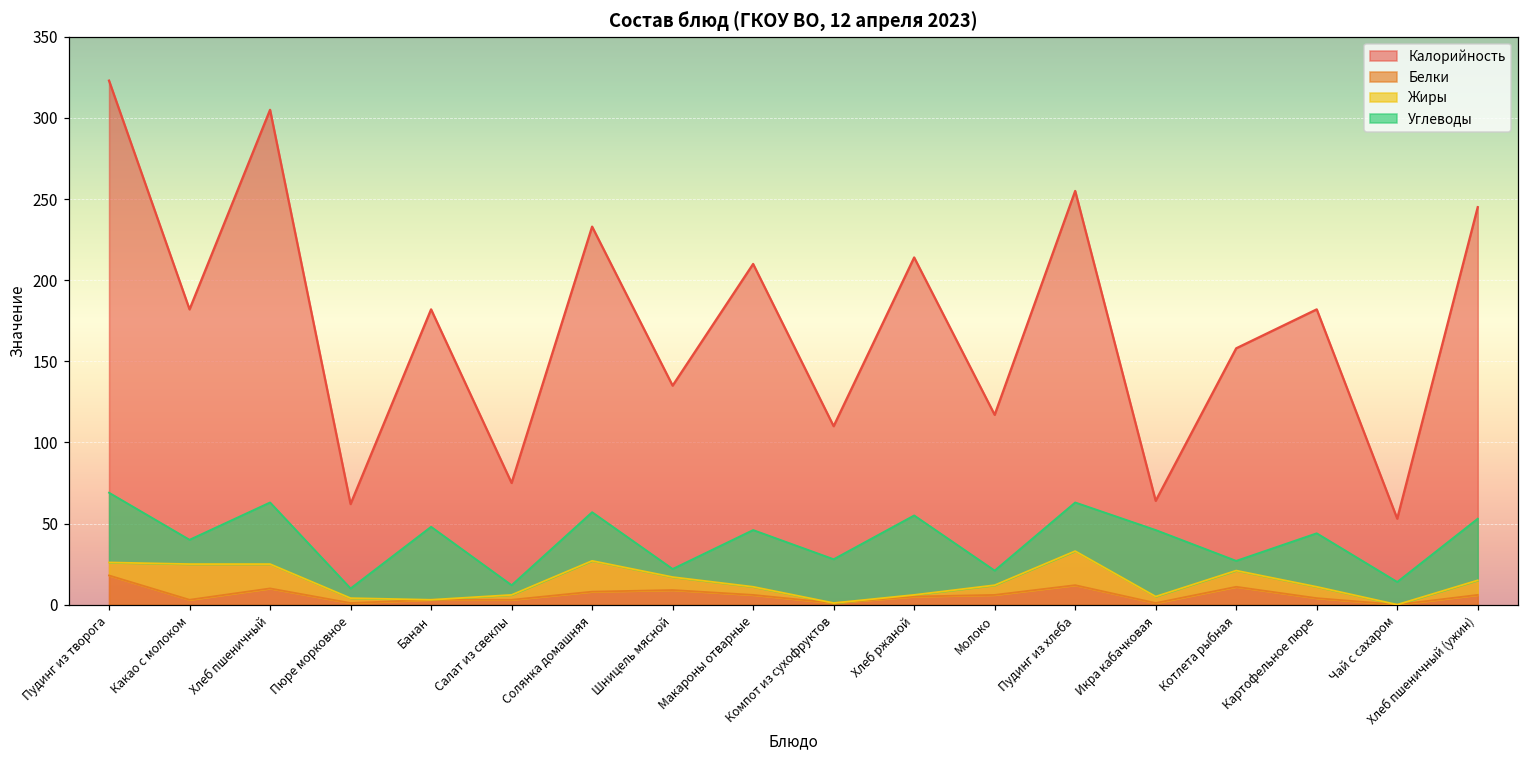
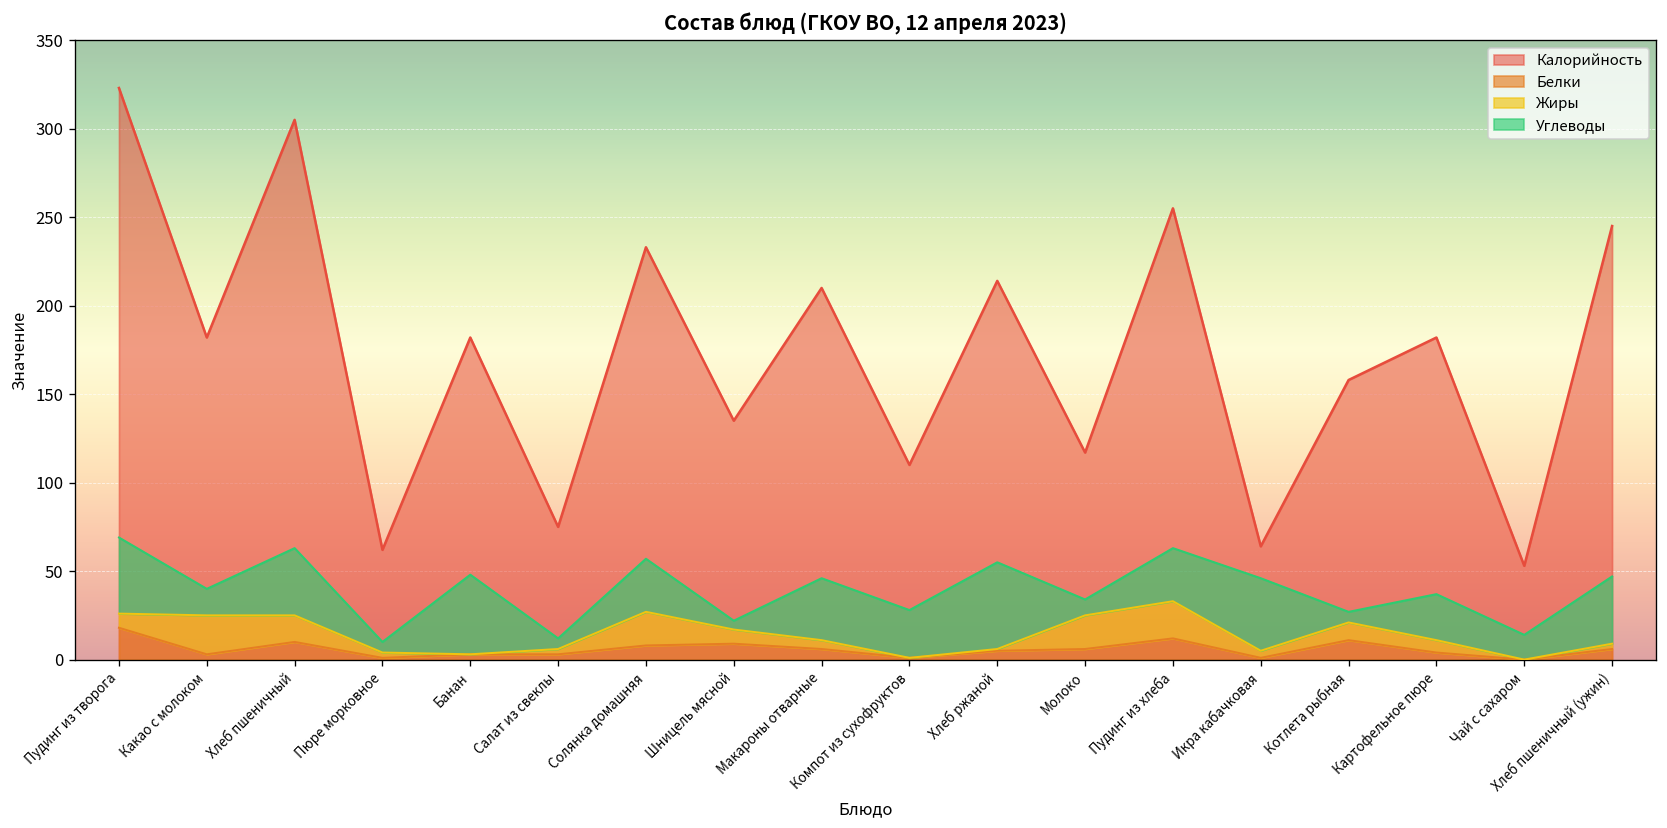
  {
    "Жиры": {
      "Пудинг из творога": 8,
      "Какао с молоком": 22,
      "Хлеб пшеничный": 15,
      "Пюре морковное": 3,
      "Салат из свеклы": 3,
      "Солянка домашняя": 19,
      "Шницель мясной": 8,
      "Макароны отварные": 5,
-     "Молоко": 6,
+     "Молоко": 19,
      "Пудинг из хлеба": 21,
      "Икра кабачковая": 4,
      "Котлета рыбная": 10,
      "Картофельное пюре": 7,
-     "Хлеб пшеничный (ужин)": 9
+     "Хлеб пшеничный (ужин)": 3
    },
    "Углеводы": {
      "Пудинг из творога": 43,
      "Какао с молоком": 15,
      "Хлеб пшеничный": 38,
      "Пюре морковное": 6,
      "Банан": 45,
      "Салат из свеклы": 6,
      "Солянка домашняя": 30,
      "Шницель мясной": 5,
      "Макароны отварные": 35,
      "Компот из сухофруктов": 27,
      "Хлеб ржаной": 49,
      "Молоко": 9,
      "Пудинг из хлеба": 30,
      "Икра кабачковая": 41,
      "Котлета рыбная": 6,
-     "Картофельное пюре": 33,
+     "Картофельное пюре": 26,
      "Чай с сахаром": 14,
      "Хлеб пшеничный (ужин)": 38
    }
  }
